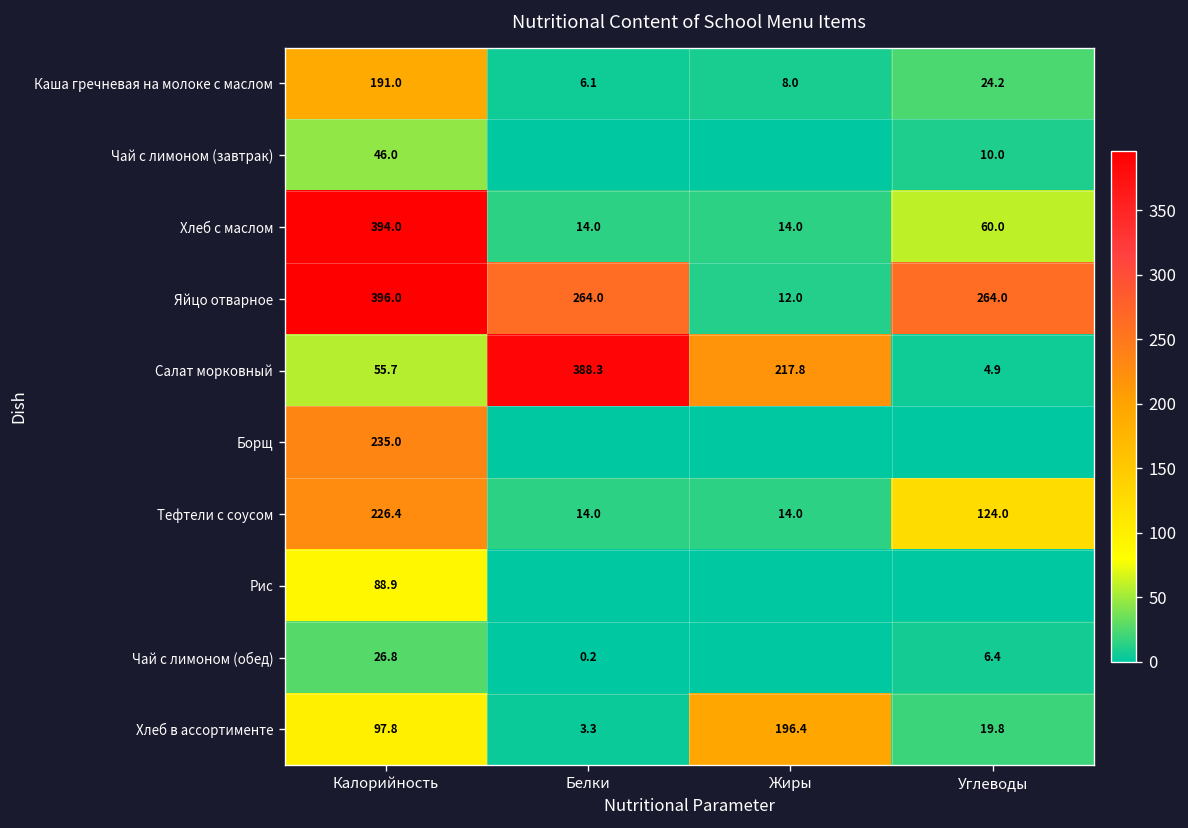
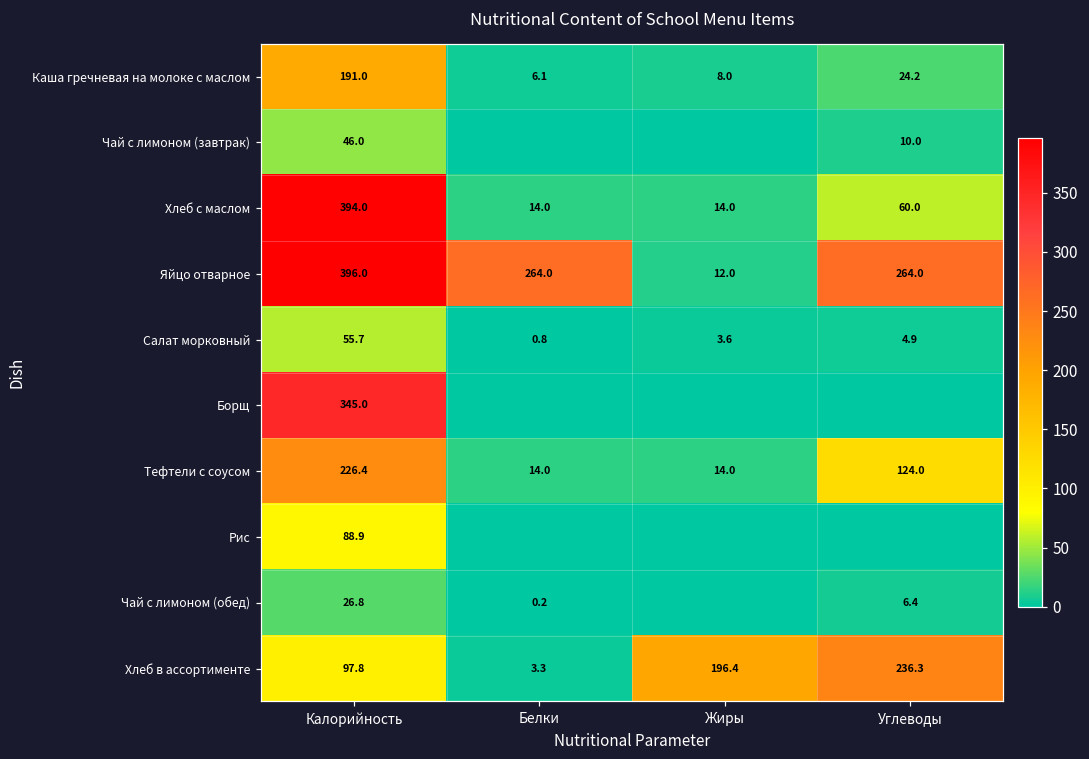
  {
    "Каша гречневая на молоке с маслом": {
      "Калорийность": 191.0,
      "Белки": 6.1,
      "Жиры": 8.0,
      "Углеводы": 24.2
    },
    "Чай с лимоном (завтрак)": {
      "Калорийность": 46.0,
      "Углеводы": 10.0
    },
    "Хлеб с маслом": {
      "Калорийность": 394.0,
      "Белки": 14.0,
      "Жиры": 14.0,
      "Углеводы": 60.0
    },
    "Яйцо отварное": {
      "Калорийность": 396.0,
      "Белки": 264.0,
      "Жиры": 12.0,
      "Углеводы": 264.0
    },
    "Салат морковный": {
      "Калорийность": 55.7,
-     "Белки": 388.3,
-     "Жиры": 217.8,
+     "Белки": 0.8,
+     "Жиры": 3.6,
      "Углеводы": 4.9
    },
    "Борщ": {
-     "Калорийность": 235.0
+     "Калорийность": 345.0
    },
    "Тефтели с соусом": {
      "Калорийность": 226.4,
      "Белки": 14.0,
      "Жиры": 14.0,
      "Углеводы": 124.0
    },
    "Рис": {
      "Калорийность": 88.9
    },
    "Чай с лимоном (обед)": {
      "Калорийность": 26.8,
      "Белки": 0.2,
      "Углеводы": 6.4
    },
    "Хлеб в ассортименте": {
      "Калорийность": 97.8,
      "Белки": 3.3,
      "Жиры": 196.4,
-     "Углеводы": 19.8
+     "Углеводы": 236.3
    }
  }
